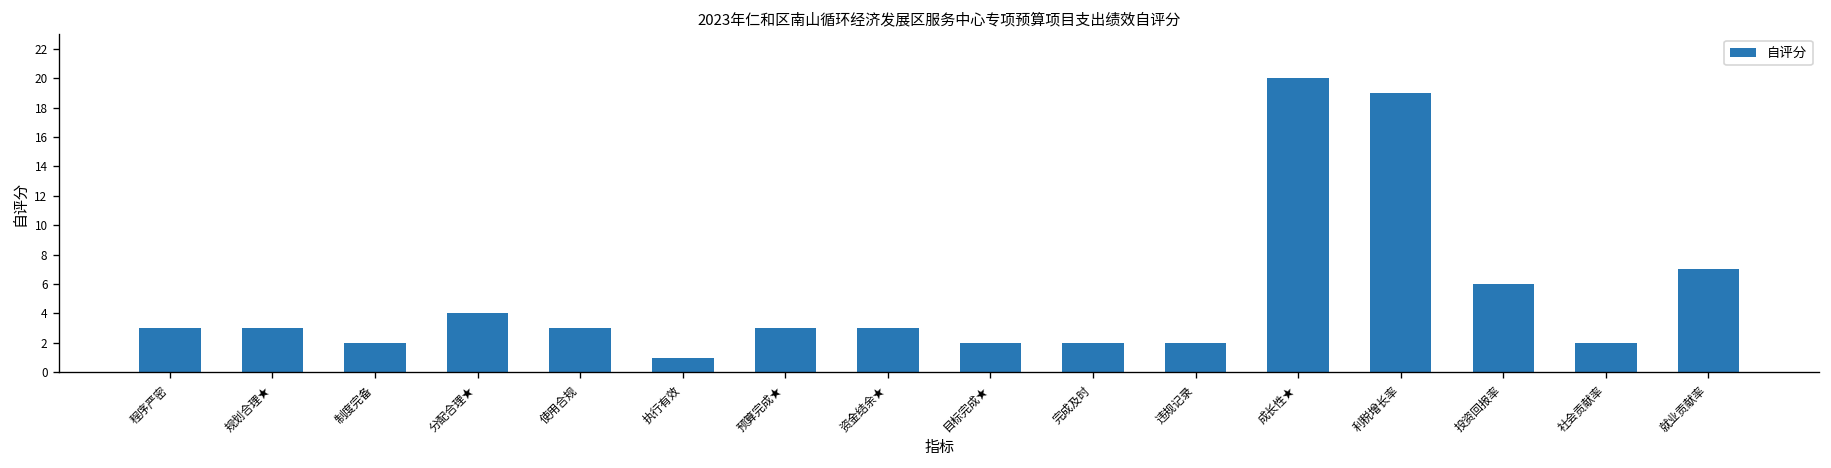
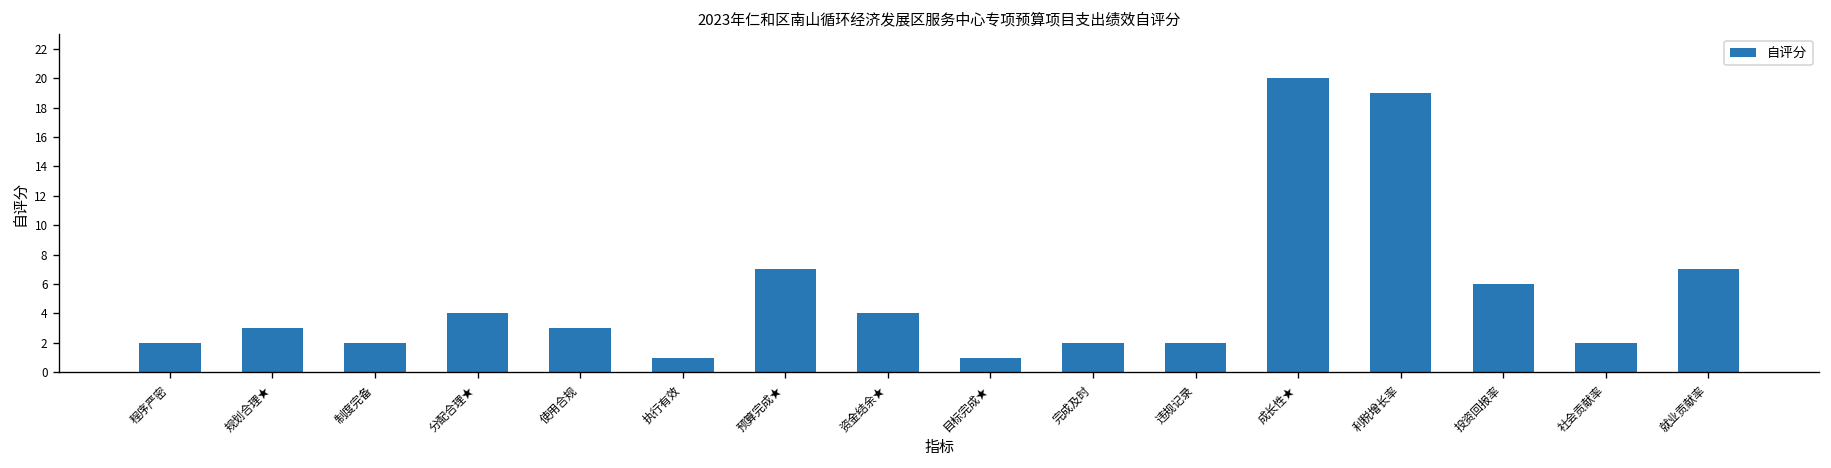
  {
-   "程序严密": 3,
+   "程序严密": 2,
    "规划合理★": 3,
    "制度完备": 2,
    "分配合理★": 4,
    "使用合规": 3,
    "执行有效": 1,
-   "预算完成★": 3,
-   "资金结余★": 3,
-   "目标完成★": 2,
+   "预算完成★": 7,
+   "资金结余★": 4,
+   "目标完成★": 1,
    "完成及时": 2,
    "违规记录": 2,
    "成长性★": 20,
    "利税增长率": 19,
    "投资回报率": 6,
    "社会贡献率": 2,
    "就业贡献率": 7
  }
